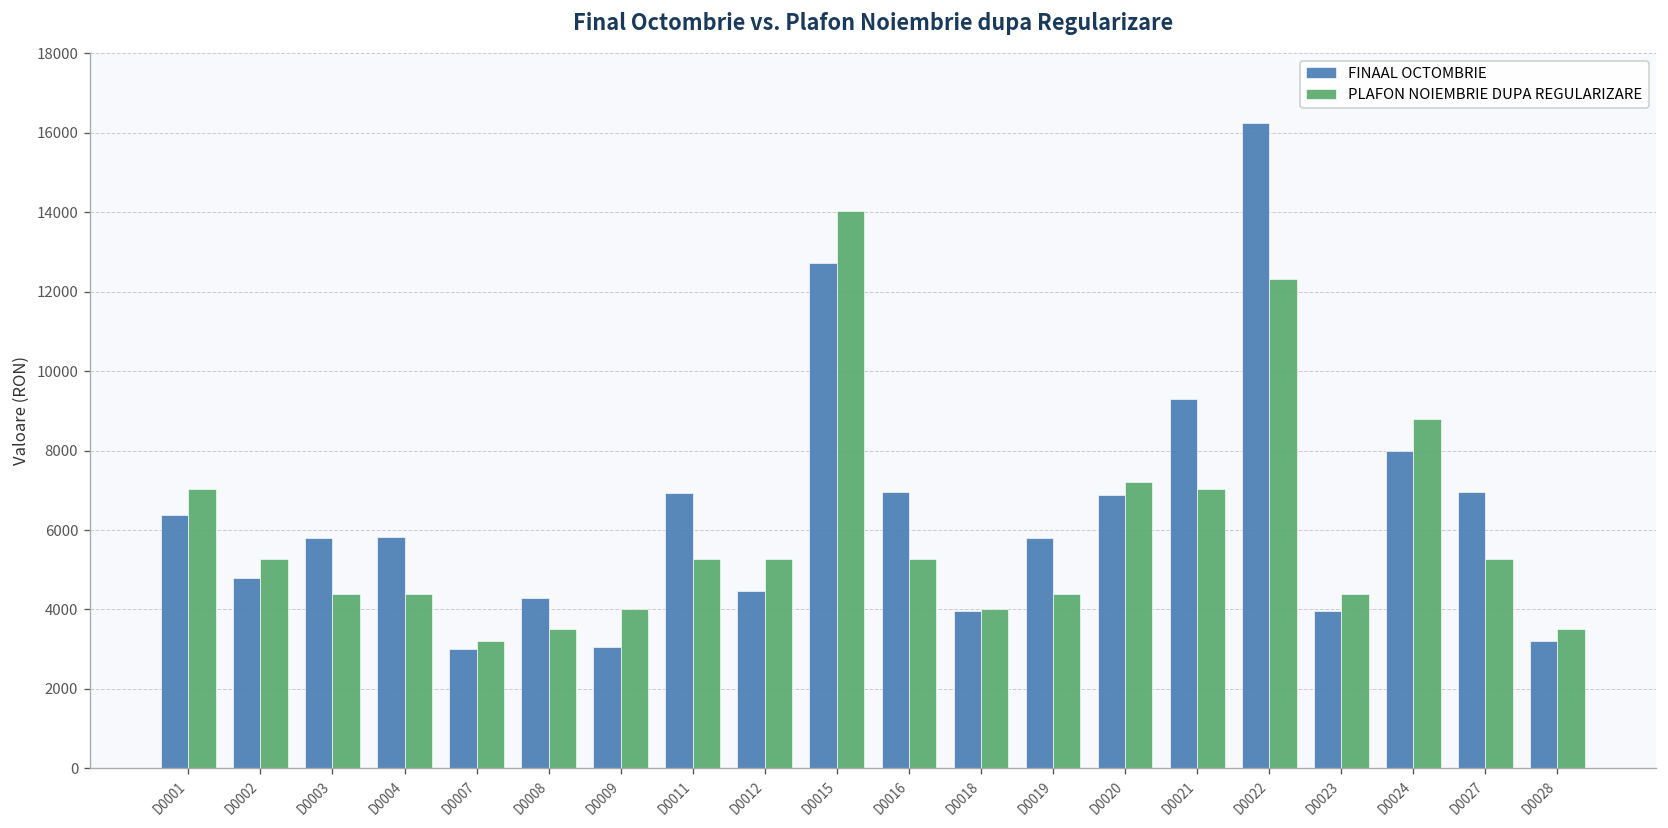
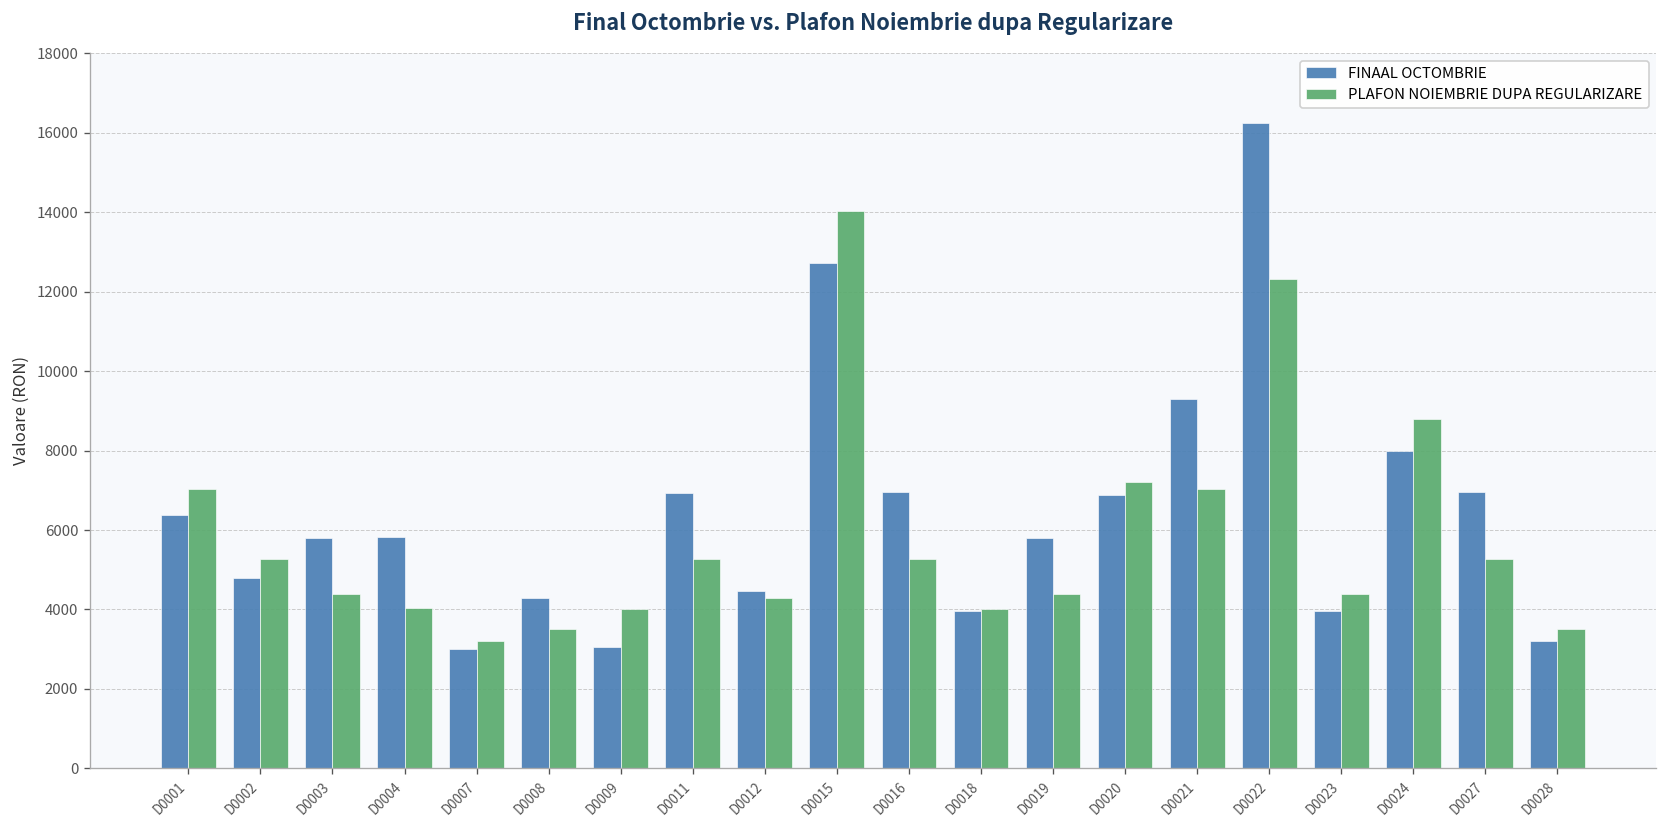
  {
    "FINAAL OCTOMBRIE": {
      "D0001": 6400,
      "D0002": 4800,
      "D0003": 5800,
      "D0004": 5800,
      "D0007": 3000,
      "D0008": 4300,
      "D0009": 3100,
      "D0011": 6900,
      "D0012": 4500,
      "D0015": 12700,
      "D0016": 7000,
      "D0018": 4000,
      "D0019": 5800,
      "D0020": 6900,
      "D0021": 9300,
      "D0022": 16200,
      "D0023": 4000,
      "D0024": 8000,
      "D0027": 7000,
      "D0028": 3200
    },
    "PLAFON NOIEMBRIE DUPA REGULARIZARE": {
      "D0001": 7000,
      "D0002": 5300,
      "D0003": 4400,
-     "D0004": 4400,
+     "D0004": 4000,
      "D0007": 3200,
      "D0008": 3500,
      "D0009": 4000,
      "D0011": 5300,
-     "D0012": 5300,
+     "D0012": 4300,
      "D0015": 14000,
      "D0016": 5300,
      "D0018": 4000,
      "D0019": 4400,
      "D0020": 7200,
      "D0021": 7000,
      "D0022": 12300,
      "D0023": 4400,
      "D0024": 8800,
      "D0027": 5300,
      "D0028": 3500
    }
  }
